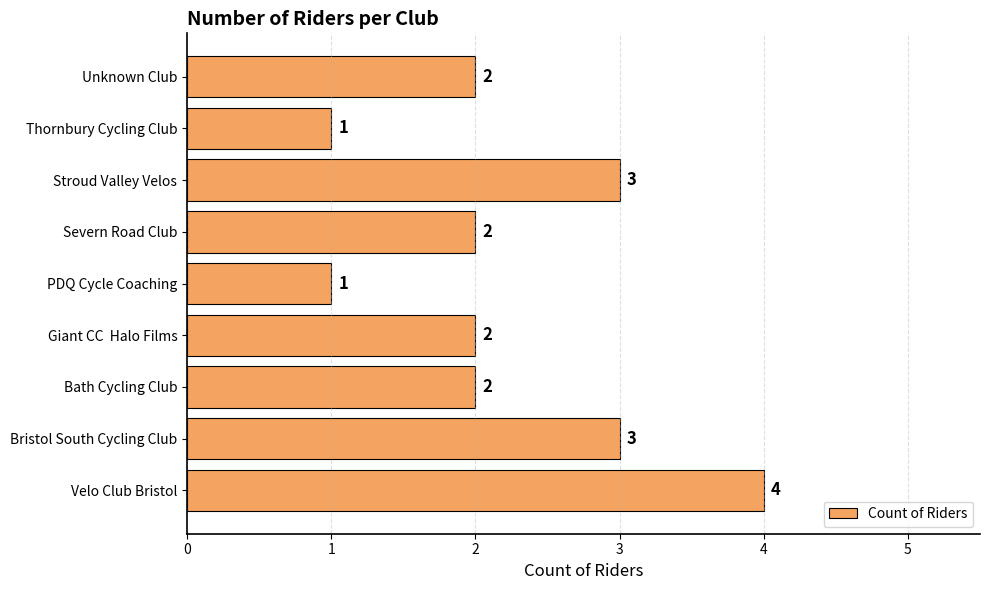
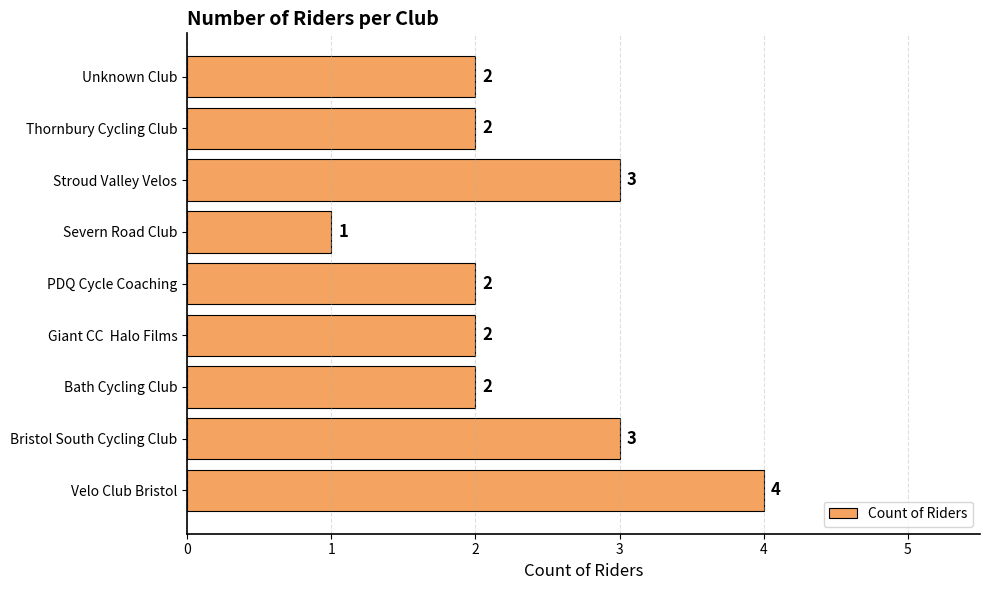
  {
    "Unknown Club": 2,
-   "Thornbury Cycling Club": 1,
+   "Thornbury Cycling Club": 2,
    "Stroud Valley Velos": 3,
-   "Severn Road Club": 2,
-   "PDQ Cycle Coaching": 1,
+   "Severn Road Club": 1,
+   "PDQ Cycle Coaching": 2,
    "Giant CC Halo Films": 2,
    "Bath Cycling Club": 2,
    "Bristol South Cycling Club": 3,
    "Velo Club Bristol": 4
  }
